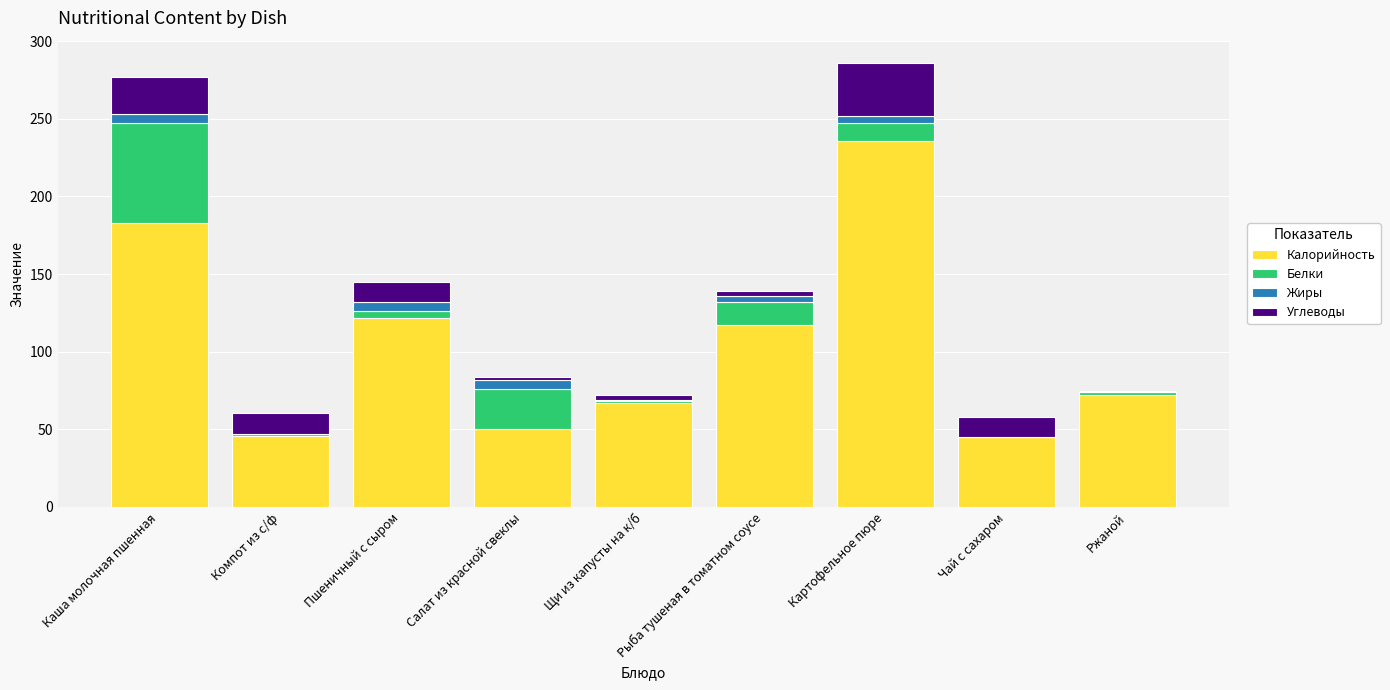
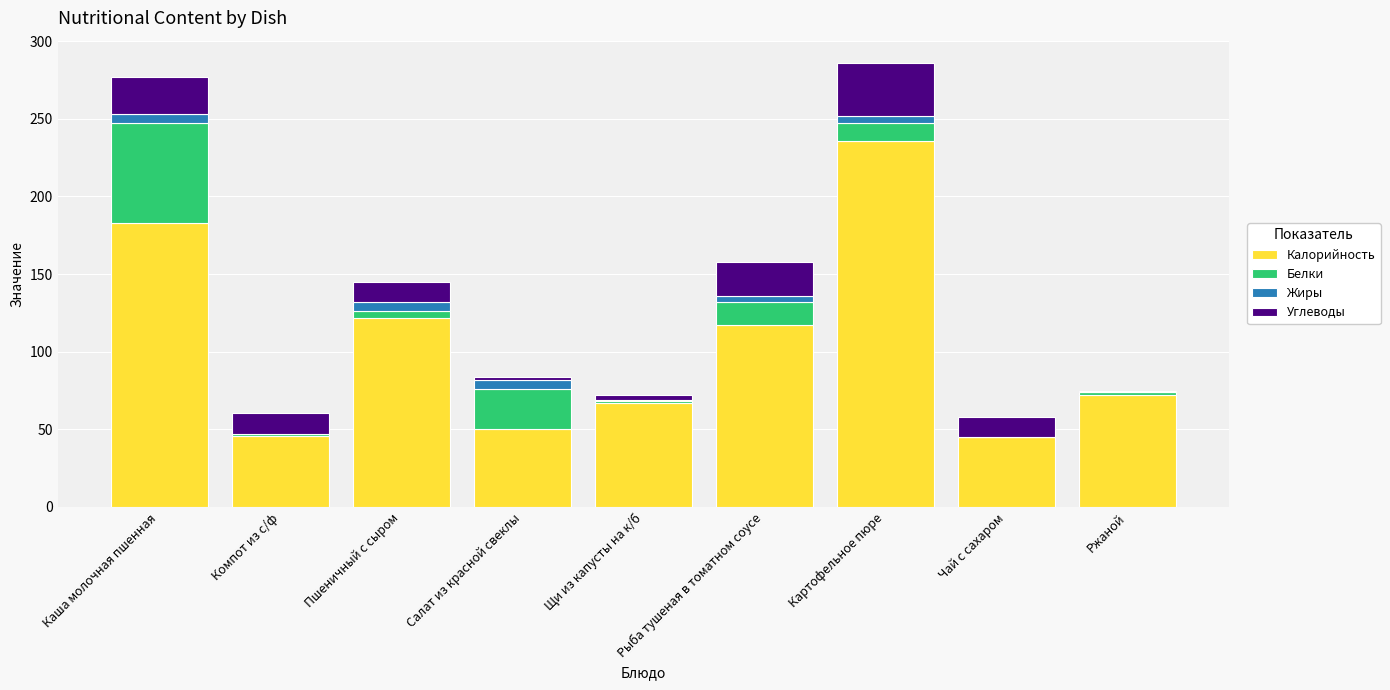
  {
    "Калорийность": {
      "Каша молочная пшенная": 183,
      "Компот из с/ф": 46,
      "Пшеничный с сыром": 122,
      "Салат из красной свеклы": 50,
      "Щи из капусты на к/б": 67,
      "Рыба тушеная в томатном соусе": 117,
      "Картофельное пюре": 236,
      "Чай с сахаром": 45,
      "Ржаной": 72
    },
    "Белки": {
      "Каша молочная пшенная": 64,
      "Пшеничный с сыром": 4,
      "Салат из красной свеклы": 26,
      "Рыба тушеная в томатном соусе": 15,
      "Картофельное пюре": 11,
      "Чай с сахаром": 0,
      "Ржаной": 2
    },
    "Жиры": {
      "Каша молочная пшенная": 6,
      "Пшеничный с сыром": 6,
      "Салат из красной свеклы": 6,
      "Рыба тушеная в томатном соусе": 4,
      "Картофельное пюре": 5,
      "Чай с сахаром": 0,
      "Ржаной": 0
    },
    "Углеводы": {
      "Каша молочная пшенная": 24,
      "Компот из с/ф": 13,
      "Пшеничный с сыром": 13,
      "Салат из красной свеклы": 2,
      "Щи из капусты на к/б": 3,
-     "Рыба тушеная в томатном соусе": 3,
+     "Рыба тушеная в томатном соусе": 22,
      "Картофельное пюре": 34,
      "Чай с сахаром": 13
    }
  }
